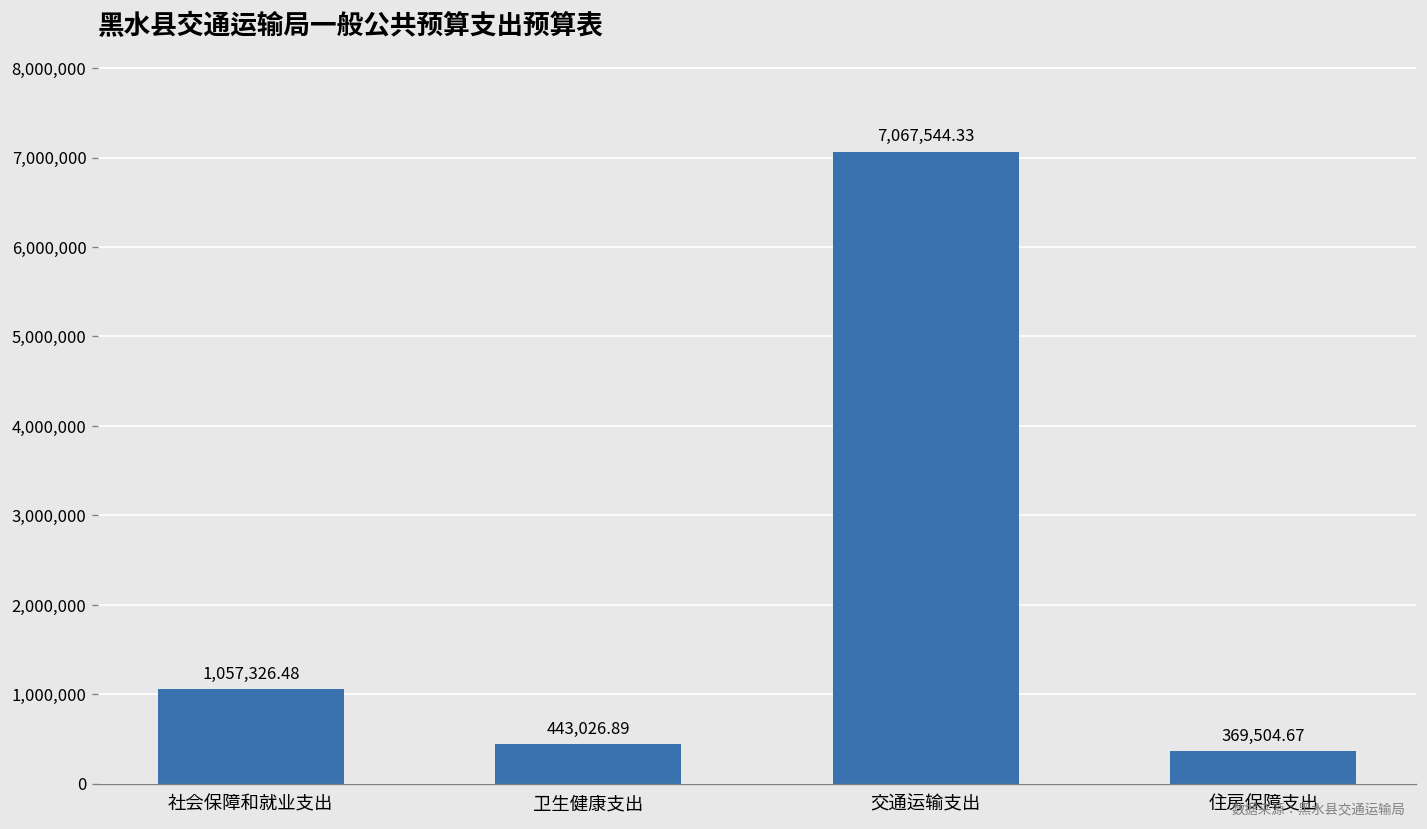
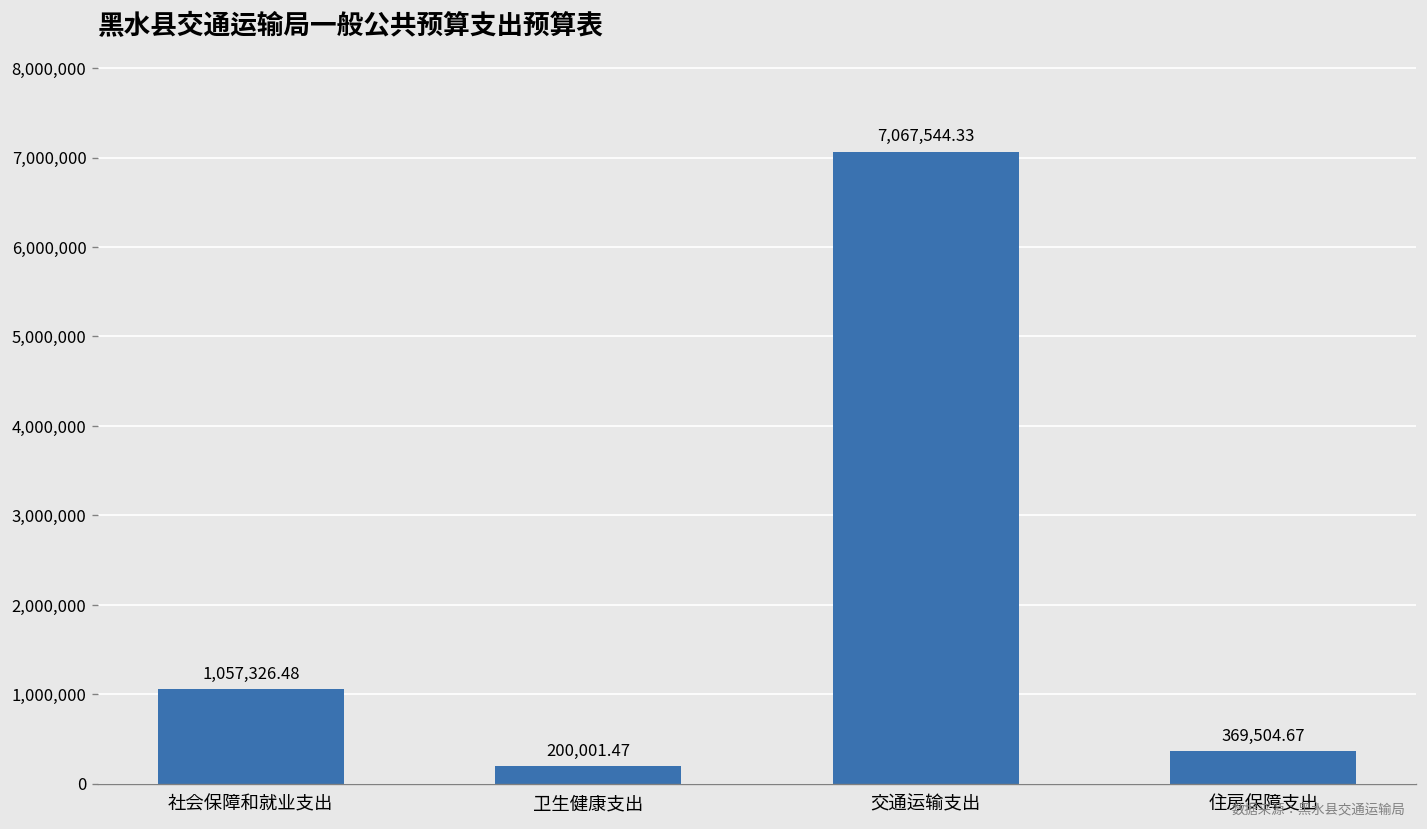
  {
    "社会保障和就业支出": "1,057,326.48",
-   "卫生健康支出": "443,026.89",
+   "卫生健康支出": "200,001.47",
    "交通运输支出": "7,067,544.33",
    "住房保障支出": "369,504.67"
  }
